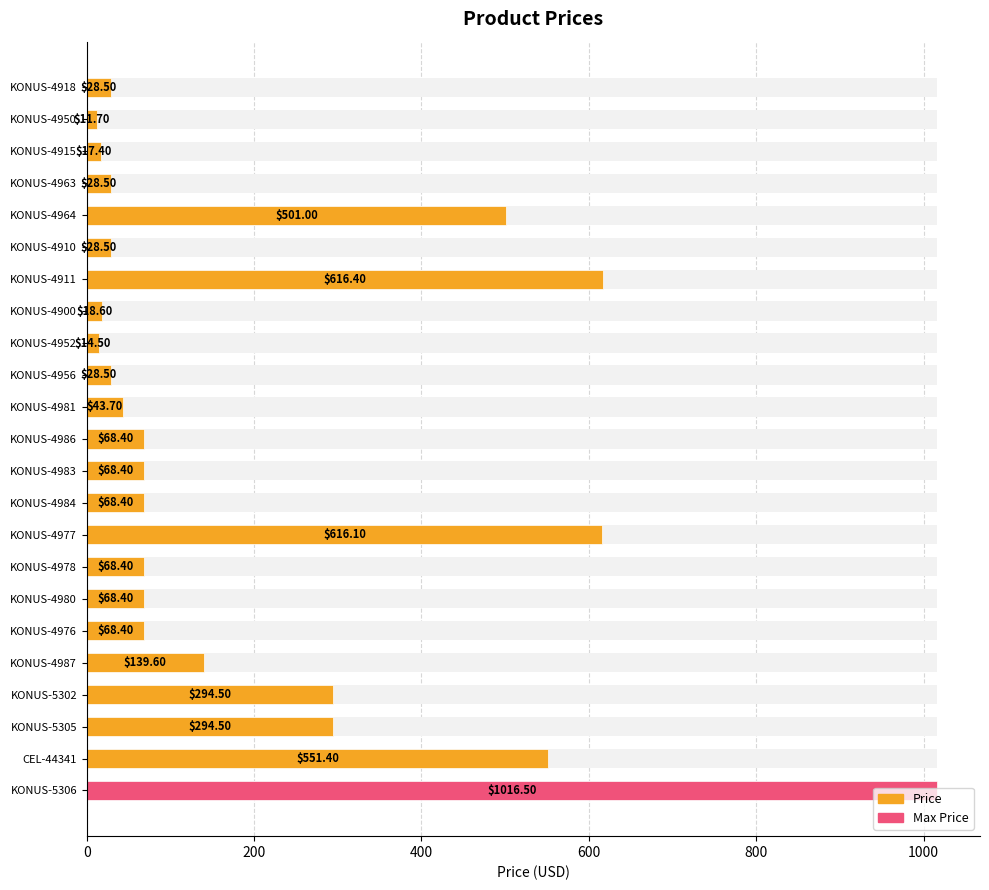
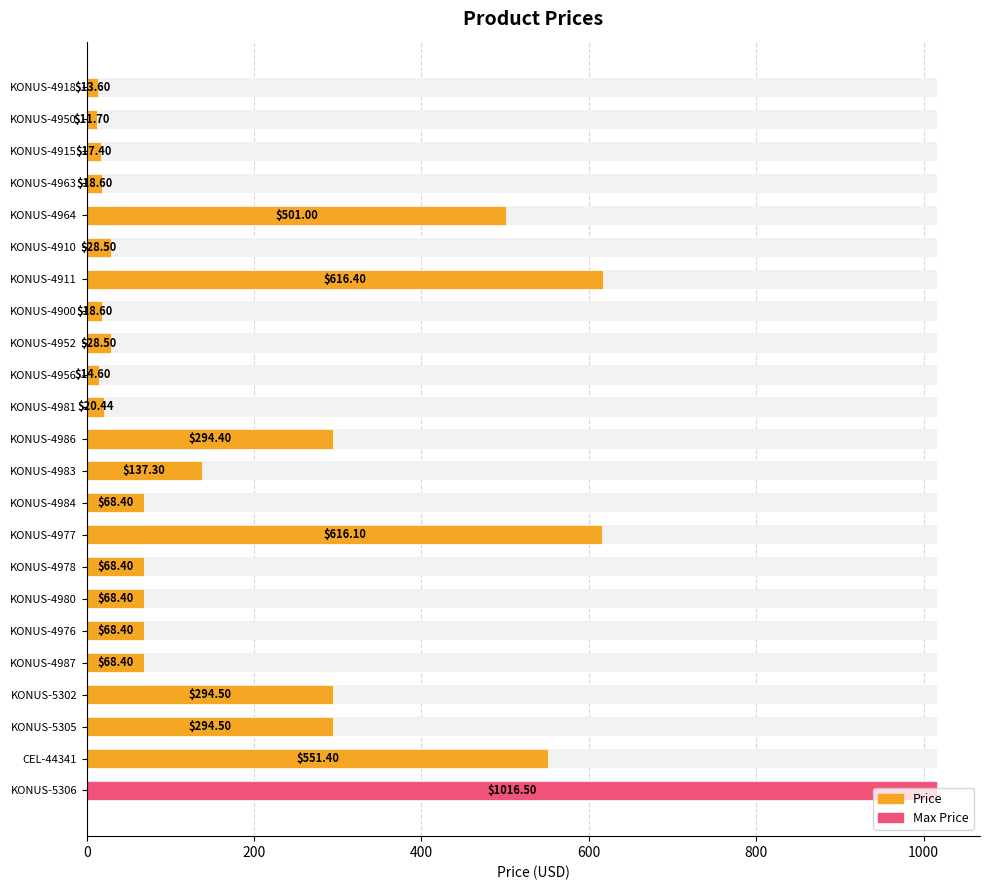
  {
    "Price": {
-     "KONUS-4918": "$28.50",
-     "KONUS-4963": "$28.50",
-     "KONUS-4952": "$14.50",
-     "KONUS-4956": "$28.50",
-     "KONUS-4981": "$43.70",
-     "KONUS-4986": "$68.40",
-     "KONUS-4983": "$68.40",
-     "KONUS-4987": "$139.60"
+     "KONUS-4918": "$13.60",
+     "KONUS-4963": "$18.60",
+     "KONUS-4952": "$28.50",
+     "KONUS-4956": "$14.60",
+     "KONUS-4981": "$20.44",
+     "KONUS-4986": "$294.40",
+     "KONUS-4983": "$137.30",
+     "KONUS-4987": "$68.40"
    }
  }
